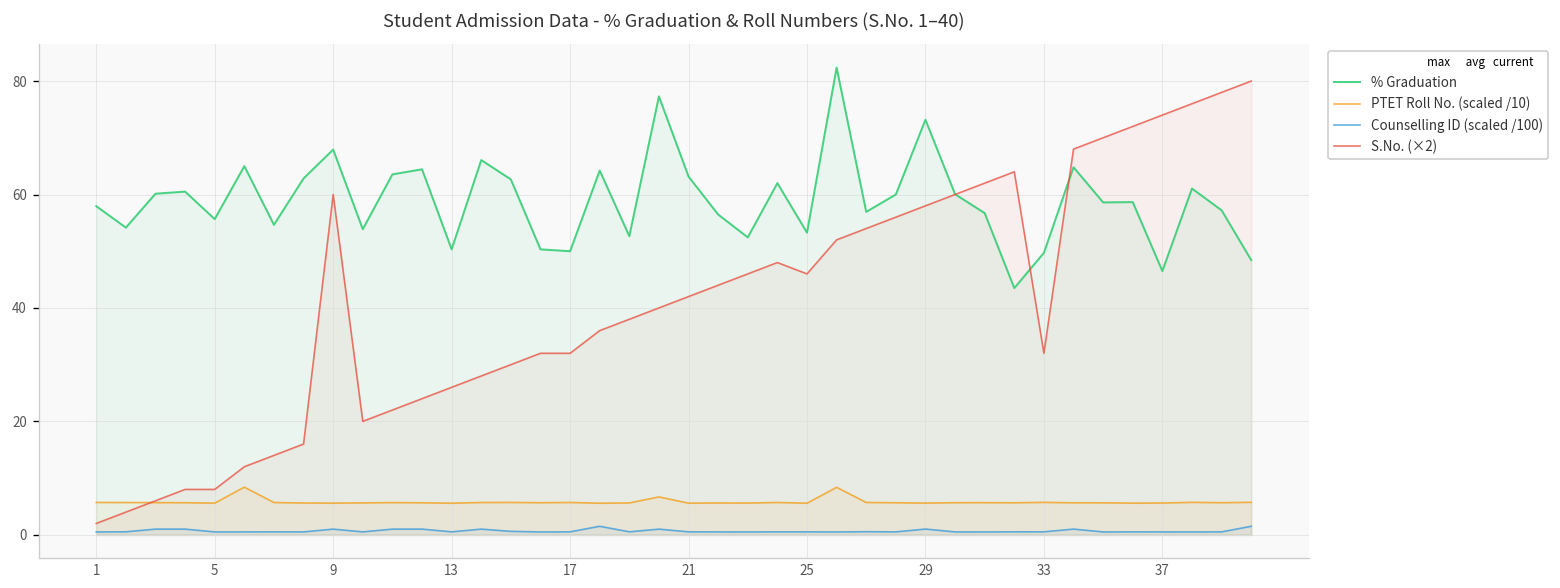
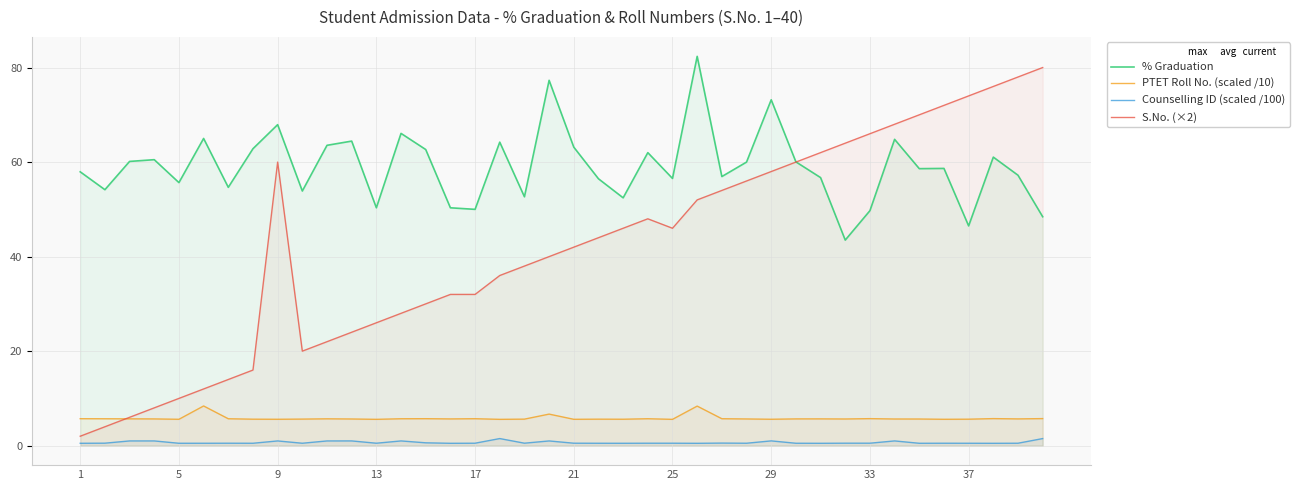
  {
    "% Graduation": {
      "1": 58,
      "5": 56,
      "9": 68,
      "13": 50,
      "17": 50,
      "21": 63,
-     "25": 53,
+     "25": 57,
      "29": 73,
      "33": 50,
      "37": 47
    },
    "PTET Roll No. (scaled /10)": {
      "1": 6,
      "5": 6,
      "9": 6,
      "13": 6,
      "17": 6,
      "21": 6,
      "25": 6,
      "29": 6,
      "33": 6,
      "37": 6
    },
    "Counselling ID (scaled /100)": {
      "1": 1,
      "5": 1,
      "9": 1,
      "13": 1,
      "17": 1,
      "21": 1,
      "25": 1,
      "29": 1,
      "33": 1,
      "37": 1
    },
    "S.No. (×2)": {
      "1": 2,
-     "5": 8,
+     "5": 10,
      "9": 60,
      "13": 26,
      "17": 32,
      "21": 42,
      "25": 46,
      "29": 58,
-     "33": 32,
+     "33": 66,
      "37": 74
    }
  }
